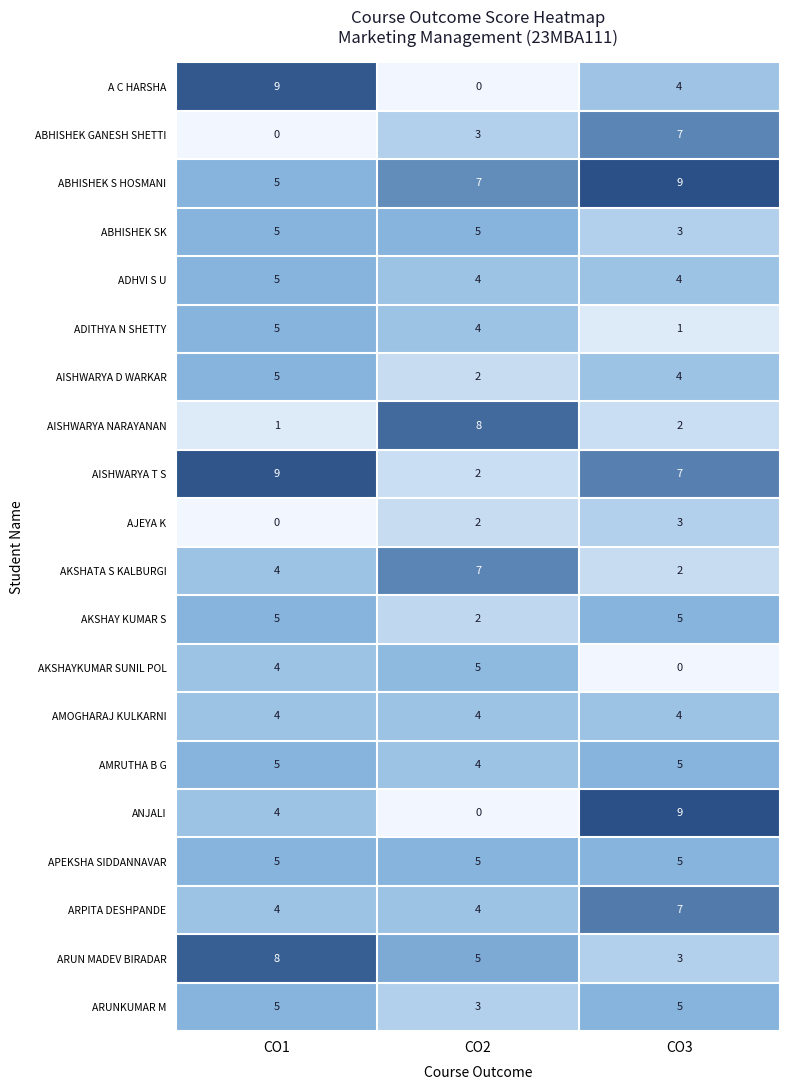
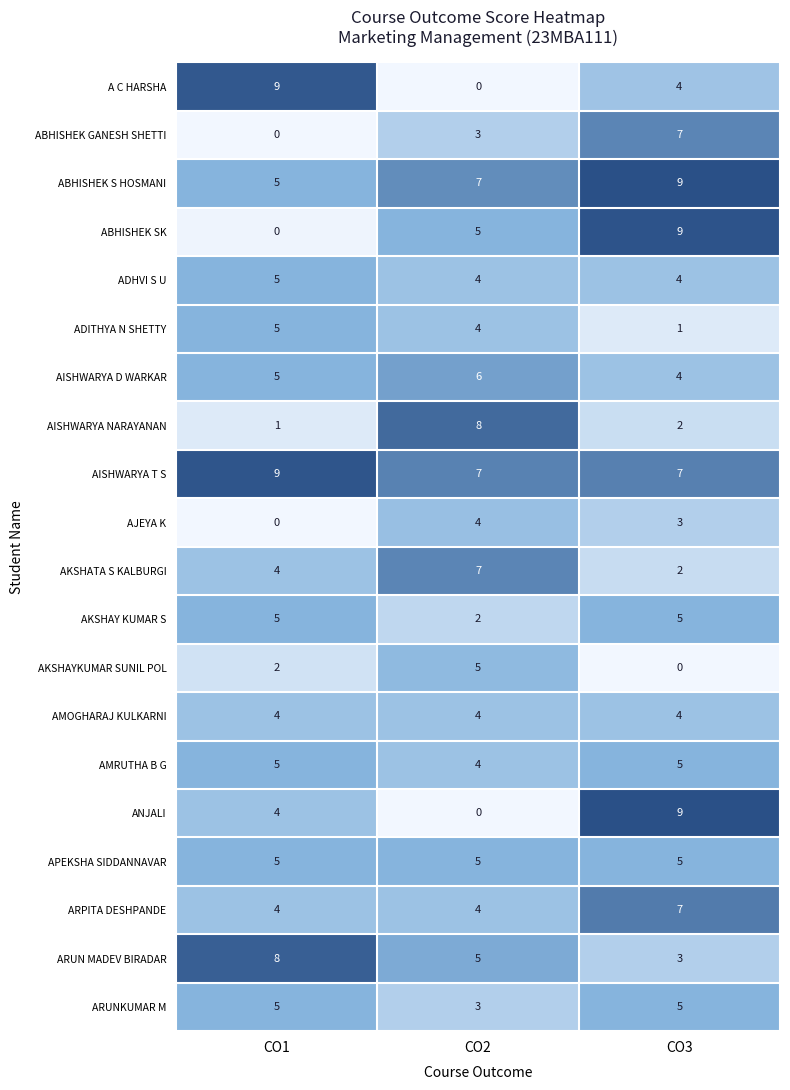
  {
    "A C HARSHA": {
      "CO1": 9,
      "CO2": 0,
      "CO3": 4
    },
    "ABHISHEK GANESH SHETTI": {
      "CO1": 0,
      "CO2": 3,
      "CO3": 7
    },
    "ABHISHEK S HOSMANI": {
      "CO1": 5,
      "CO2": 7,
      "CO3": 9
    },
    "ABHISHEK SK": {
-     "CO1": 5,
+     "CO1": 0,
      "CO2": 5,
-     "CO3": 3
+     "CO3": 9
    },
    "ADHVI S U": {
      "CO1": 5,
      "CO2": 4,
      "CO3": 4
    },
    "ADITHYA N SHETTY": {
      "CO1": 5,
      "CO2": 4,
      "CO3": 1
    },
    "AISHWARYA D WARKAR": {
      "CO1": 5,
-     "CO2": 2,
+     "CO2": 6,
      "CO3": 4
    },
    "AISHWARYA NARAYANAN": {
      "CO1": 1,
      "CO2": 8,
      "CO3": 2
    },
    "AISHWARYA T S": {
      "CO1": 9,
-     "CO2": 2,
+     "CO2": 7,
      "CO3": 7
    },
    "AJEYA K": {
      "CO1": 0,
-     "CO2": 2,
+     "CO2": 4,
      "CO3": 3
    },
    "AKSHATA S KALBURGI": {
      "CO1": 4,
      "CO2": 7,
      "CO3": 2
    },
    "AKSHAY KUMAR S": {
      "CO1": 5,
      "CO2": 2,
      "CO3": 5
    },
    "AKSHAYKUMAR SUNIL POL": {
-     "CO1": 4,
+     "CO1": 2,
      "CO2": 5,
      "CO3": 0
    },
    "AMOGHARAJ KULKARNI": {
      "CO1": 4,
      "CO2": 4,
      "CO3": 4
    },
    "AMRUTHA B G": {
      "CO1": 5,
      "CO2": 4,
      "CO3": 5
    },
    "ANJALI": {
      "CO1": 4,
      "CO2": 0,
      "CO3": 9
    },
    "APEKSHA SIDDANNAVAR": {
      "CO1": 5,
      "CO2": 5,
      "CO3": 5
    },
    "ARPITA DESHPANDE": {
      "CO1": 4,
      "CO2": 4,
      "CO3": 7
    },
    "ARUN MADEV BIRADAR": {
      "CO1": 8,
      "CO2": 5,
      "CO3": 3
    },
    "ARUNKUMAR M": {
      "CO1": 5,
      "CO2": 3,
      "CO3": 5
    }
  }
